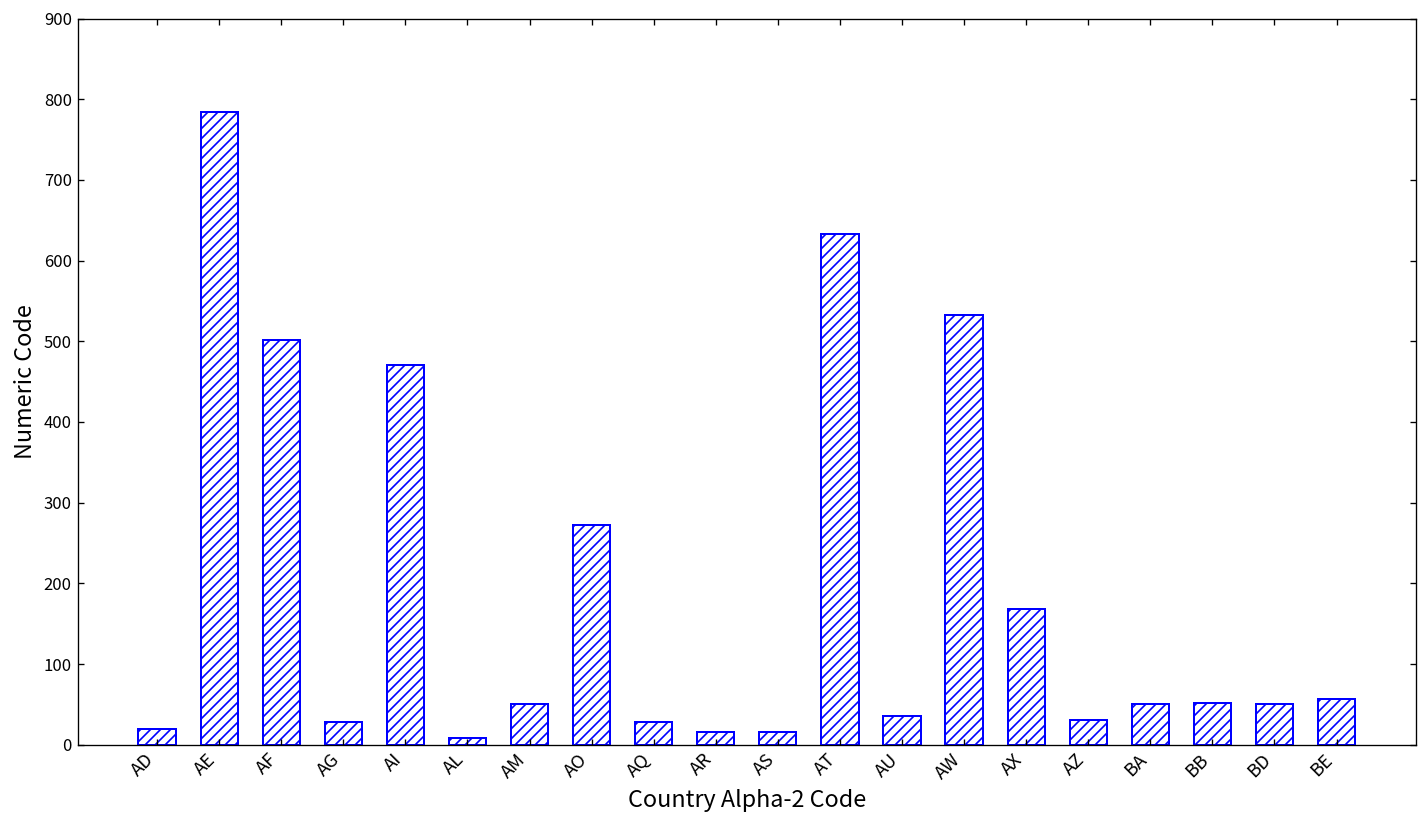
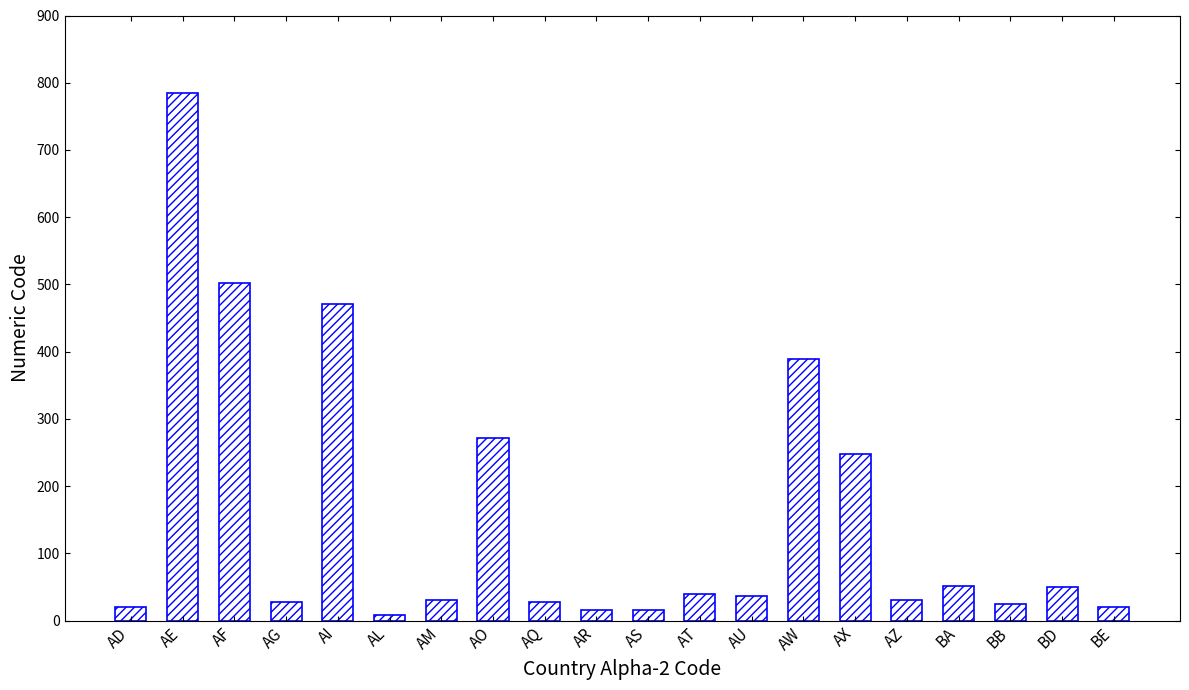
  {
    "AD": 20,
    "AE": 780,
    "AF": 500,
    "AG": 30,
    "AI": 470,
    "AL": 10,
-   "AM": 50,
+   "AM": 30,
    "AO": 270,
    "AQ": 30,
    "AR": 20,
    "AS": 20,
-   "AT": 630,
+   "AT": 40,
    "AU": 40,
-   "AW": 530,
-   "AX": 170,
+   "AW": 390,
+   "AX": 250,
    "AZ": 30,
    "BA": 50,
-   "BB": 50,
+   "BB": 20,
    "BD": 50,
-   "BE": 60
+   "BE": 20
  }
